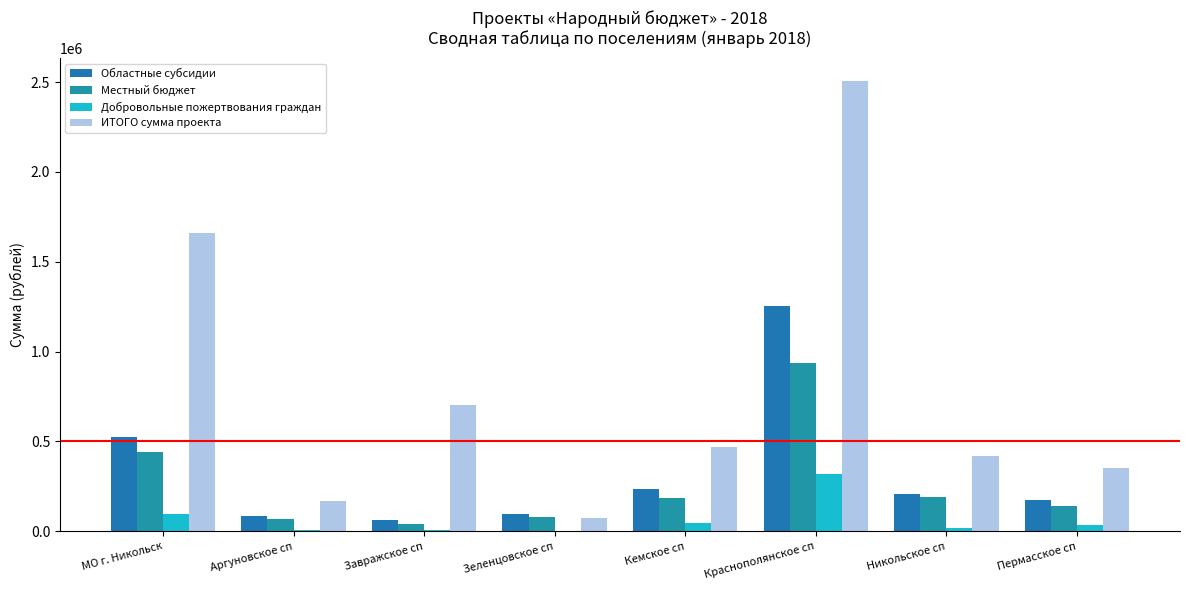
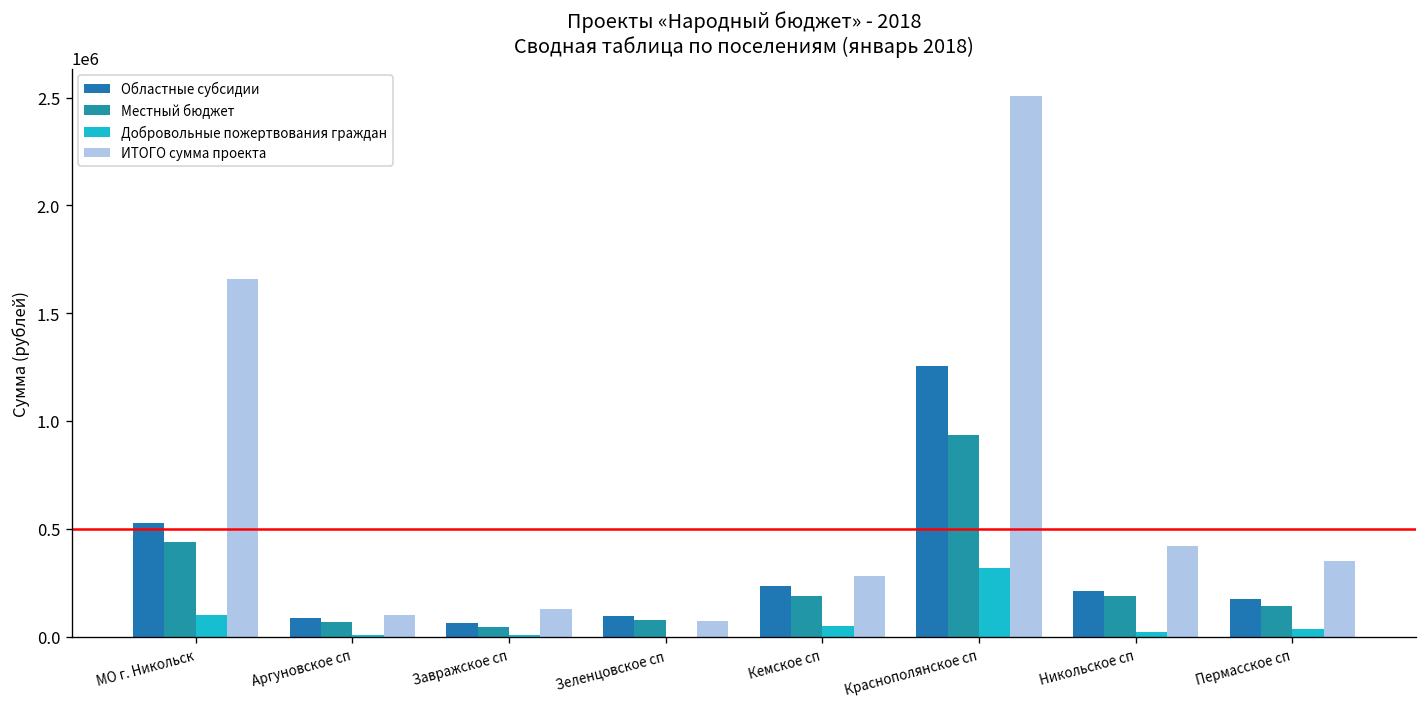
  {
    "ИТОГО сумма проекта": {
      "МО г. Никольск": 1660000,
-     "Аргуновское сп": 170000,
-     "Завражское сп": 700000,
+     "Аргуновское сп": 100000,
+     "Завражское сп": 130000,
      "Зеленцовское сп": 70000,
-     "Кемское сп": 470000,
+     "Кемское сп": 280000,
      "Краснополянское сп": 2510000,
      "Никольское сп": 420000,
      "Пермасское сп": 350000
    }
  }
